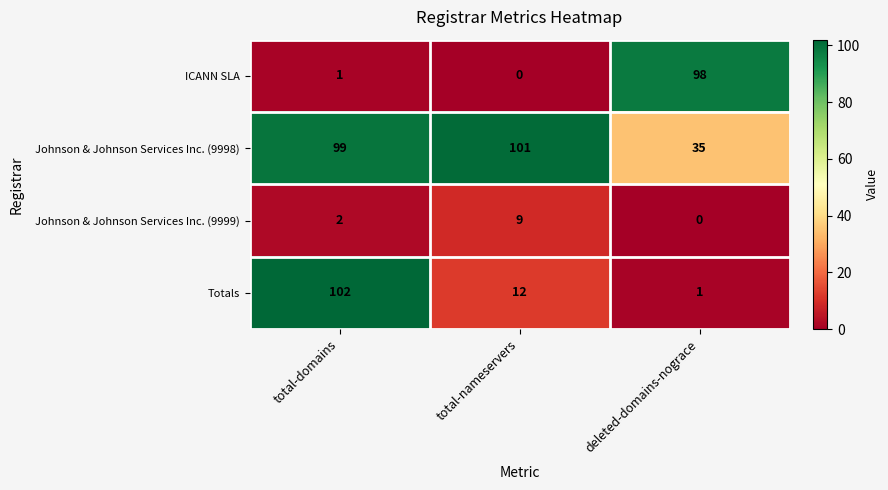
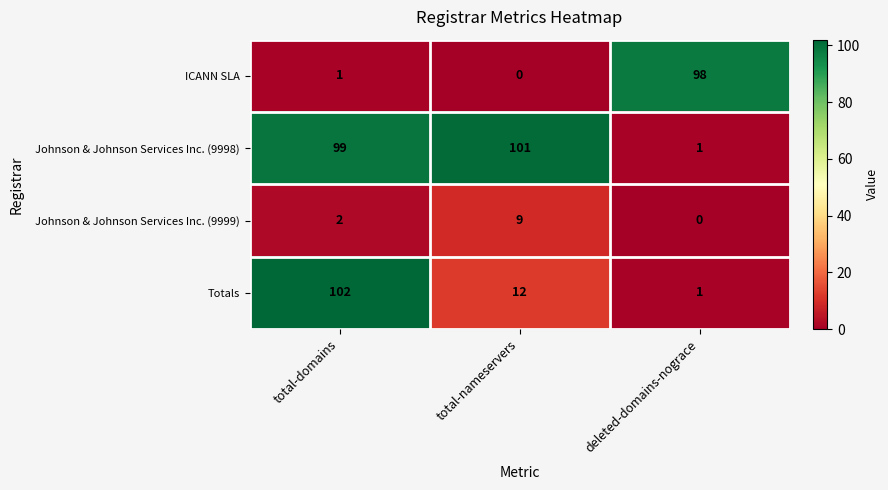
  {
    "ICANN SLA": {
      "total-domains": 1,
      "total-nameservers": 0,
      "deleted-domains-nograce": 98
    },
    "Johnson & Johnson Services Inc. (9998)": {
      "total-domains": 99,
      "total-nameservers": 101,
-     "deleted-domains-nograce": 35
+     "deleted-domains-nograce": 1
    },
    "Johnson & Johnson Services Inc. (9999)": {
      "total-domains": 2,
      "total-nameservers": 9,
      "deleted-domains-nograce": 0
    },
    "Totals": {
      "total-domains": 102,
      "total-nameservers": 12,
      "deleted-domains-nograce": 1
    }
  }
